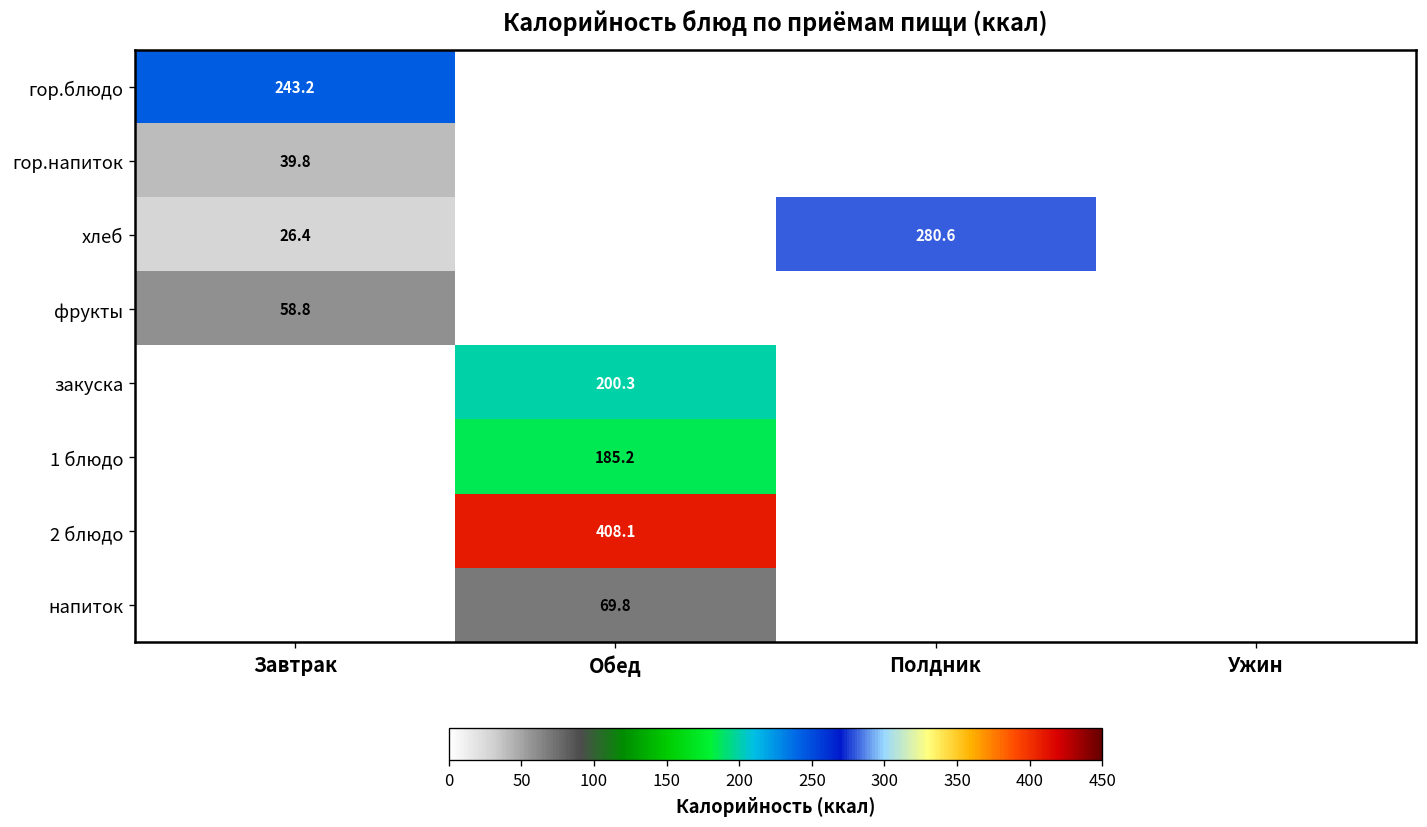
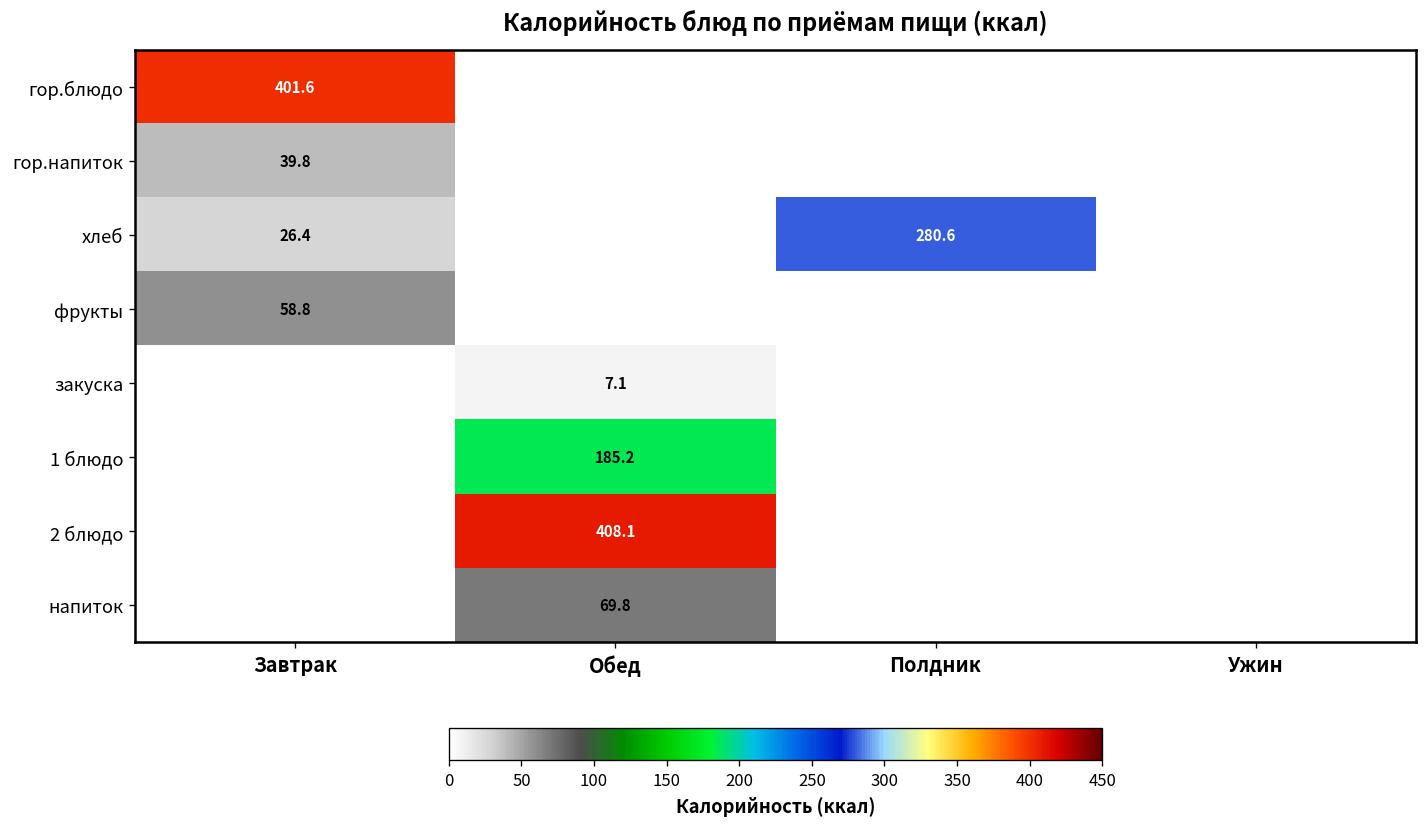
  {
    "гор.блюдо": {
-     "Завтрак": 243.2
+     "Завтрак": 401.6
    },
    "гор.напиток": {
      "Завтрак": 39.8
    },
    "хлеб": {
      "Завтрак": 26.4,
      "Полдник": 280.6
    },
    "фрукты": {
      "Завтрак": 58.8
    },
    "закуска": {
-     "Обед": 200.3
+     "Обед": 7.1
    },
    "1 блюдо": {
      "Обед": 185.2
    },
    "2 блюдо": {
      "Обед": 408.1
    },
    "напиток": {
      "Обед": 69.8
    }
  }
